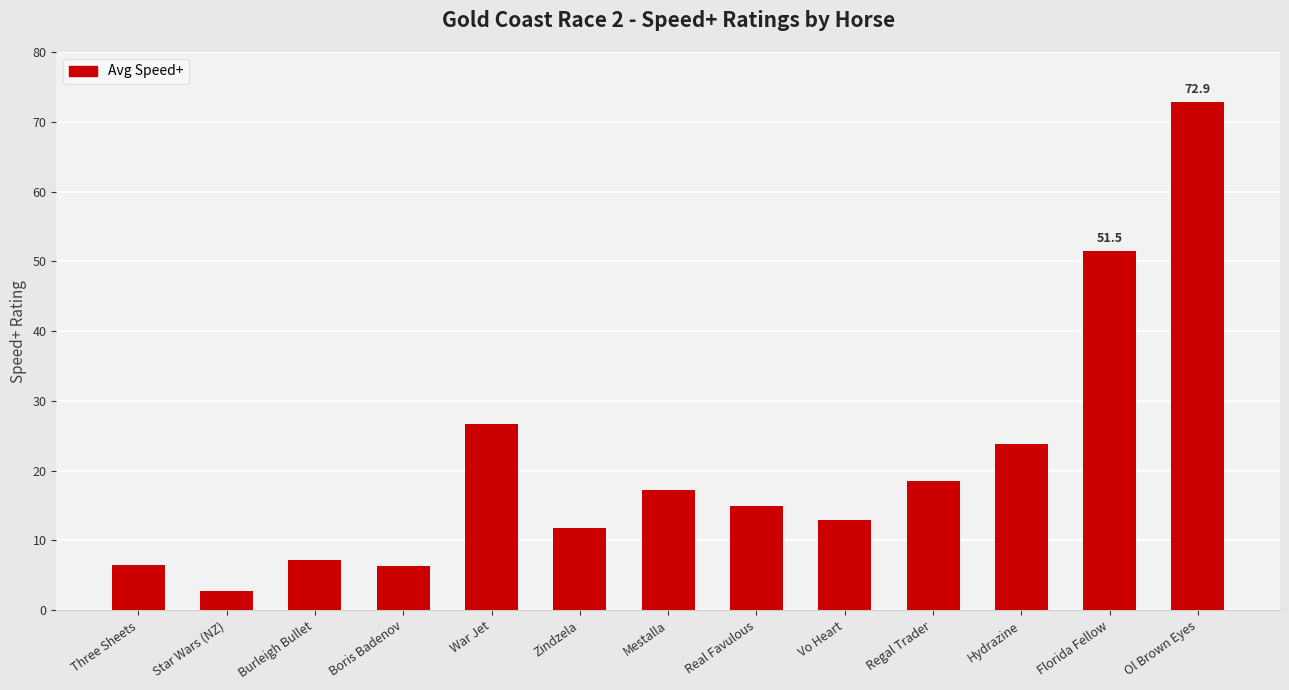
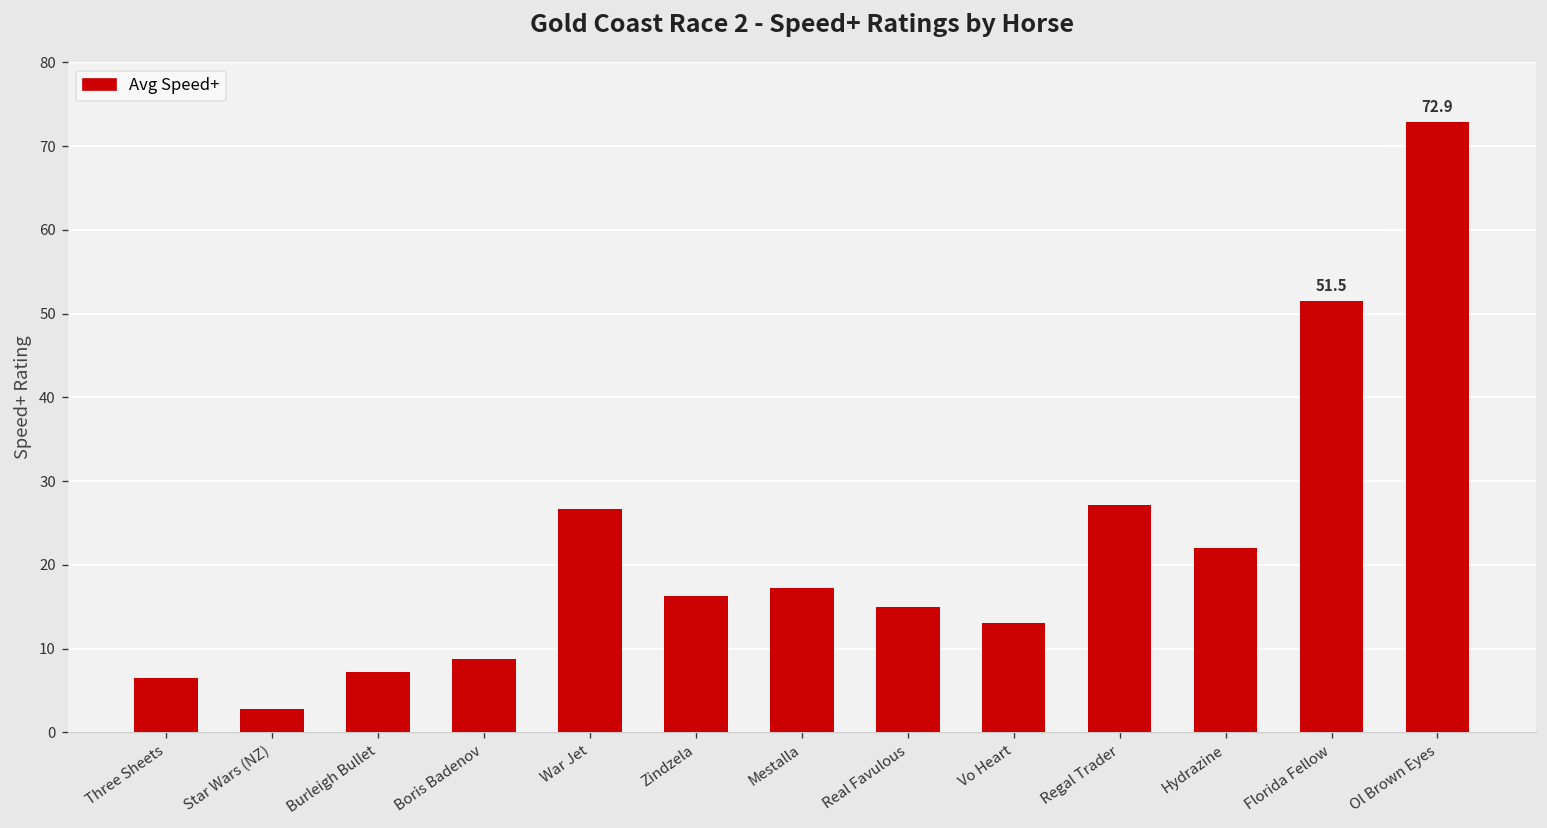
  {
    "Three Sheets": 7,
    "Star Wars (NZ)": 3,
    "Burleigh Bullet": 7,
-   "Boris Badenov": 6,
+   "Boris Badenov": 9,
    "War Jet": 27,
-   "Zindzela": 12,
+   "Zindzela": 16,
    "Mestalla": 17,
    "Real Favulous": 15,
    "Vo Heart": 13,
-   "Regal Trader": 19,
-   "Hydrazine": 24
+   "Regal Trader": 27,
+   "Hydrazine": 22
  }
